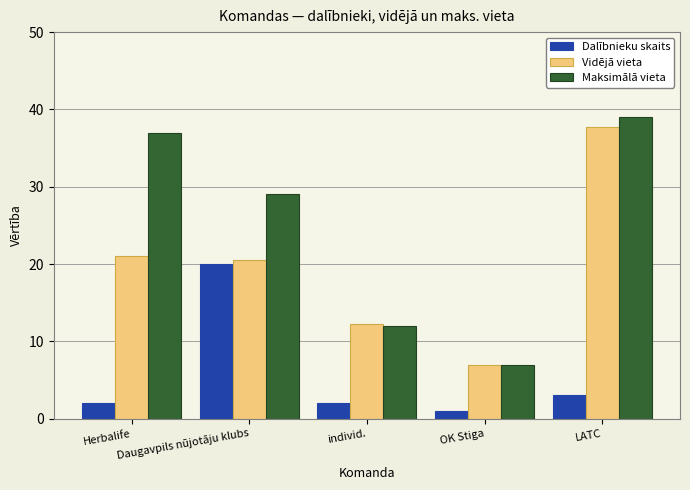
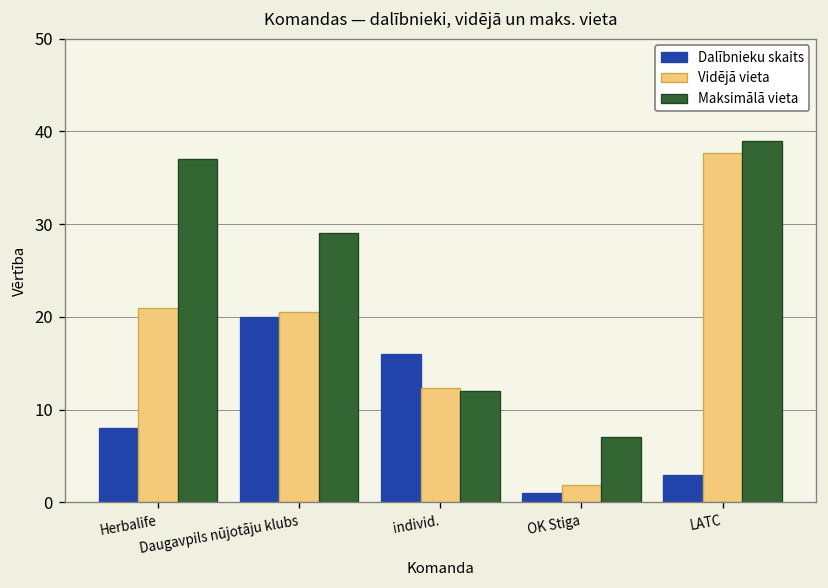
  {
    "Dalībnieku skaits": {
-     "Herbalife": 2,
+     "Herbalife": 8,
      "Daugavpils nūjotāju klubs": 20,
-     "individ.": 2,
+     "individ.": 16,
      "OK Stiga": 1,
      "LATC": 3
    },
    "Vidējā vieta": {
      "Herbalife": 21,
      "Daugavpils nūjotāju klubs": 21,
      "individ.": 12,
-     "OK Stiga": 7,
+     "OK Stiga": 2,
      "LATC": 38
    },
    "Maksimālā vieta": {
      "Herbalife": 37,
      "Daugavpils nūjotāju klubs": 29,
      "individ.": 12,
      "OK Stiga": 7,
      "LATC": 39
    }
  }
